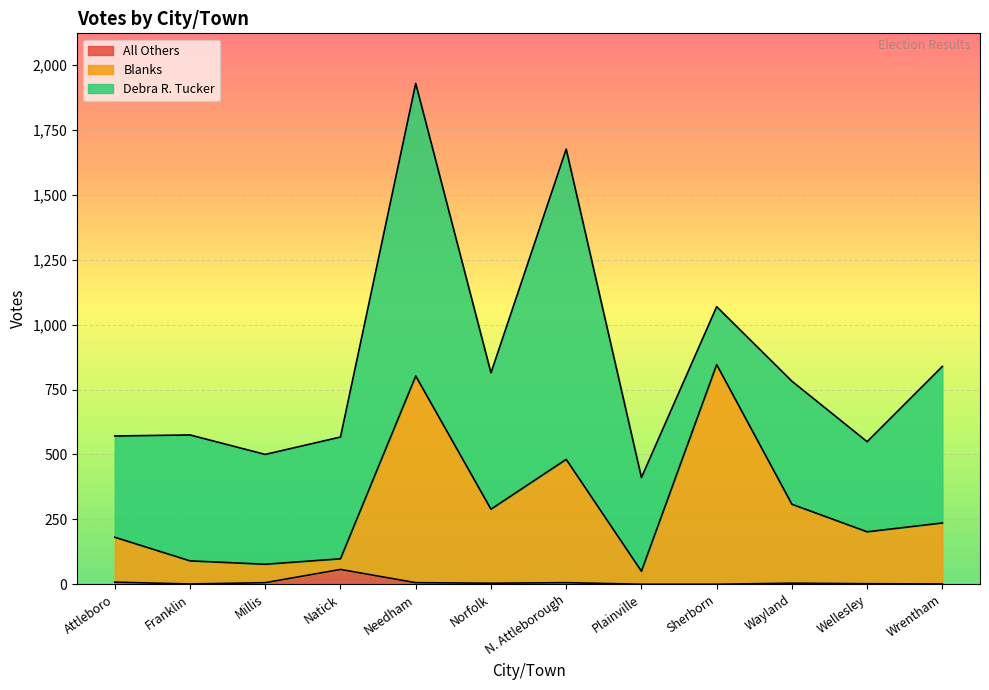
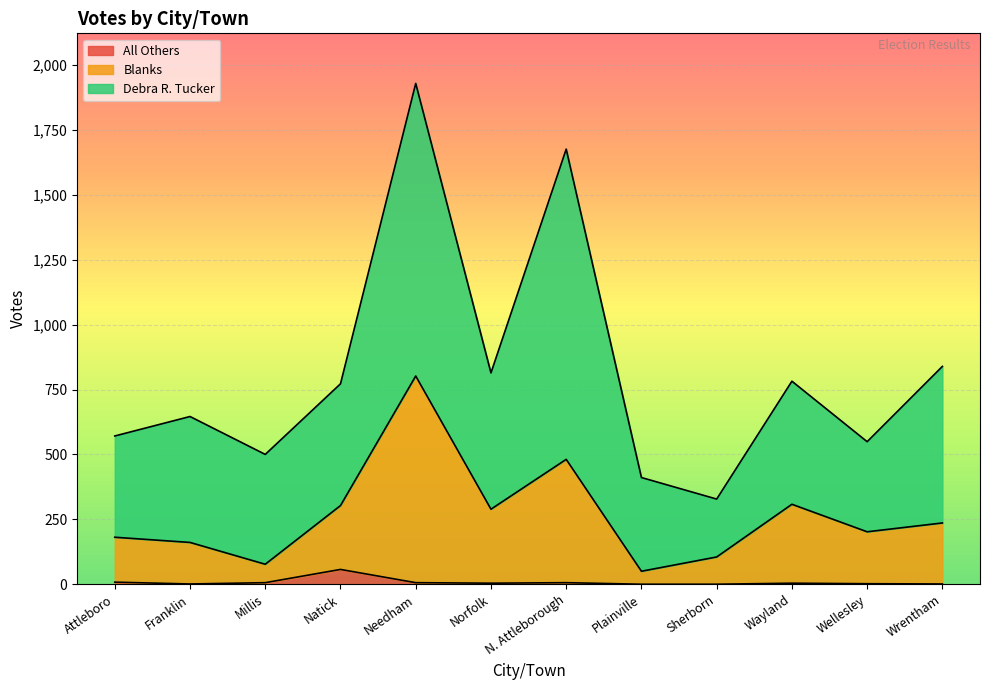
  {
    "All Others": {
      "Attleboro": "10",
      "Franklin": "0",
      "Millis": "10",
      "Natick": "60",
      "Needham": "10",
      "Norfolk": "0",
      "N. Attleborough": "10",
      "Plainville": "0",
      "Sherborn": "0",
      "Wayland": "0",
      "Wellesley": "0",
      "Wrentham": "0"
    },
    "Blanks": {
      "Attleboro": "170",
-     "Franklin": "90",
+     "Franklin": "160",
      "Millis": "70",
-     "Natick": "40",
+     "Natick": "250",
      "Needham": "800",
      "Norfolk": "290",
      "N. Attleborough": "480",
      "Plainville": "50",
-     "Sherborn": "850",
+     "Sherborn": "110",
      "Wayland": "300",
      "Wellesley": "200",
      "Wrentham": "240"
    },
    "Debra R. Tucker": {
      "Attleboro": "390",
      "Franklin": "490",
      "Millis": "420",
      "Natick": "470",
      "Needham": "1,130",
      "Norfolk": "530",
      "N. Attleborough": "1,200",
      "Plainville": "360",
      "Sherborn": "220",
      "Wayland": "470",
      "Wellesley": "350",
      "Wrentham": "600"
    }
  }
